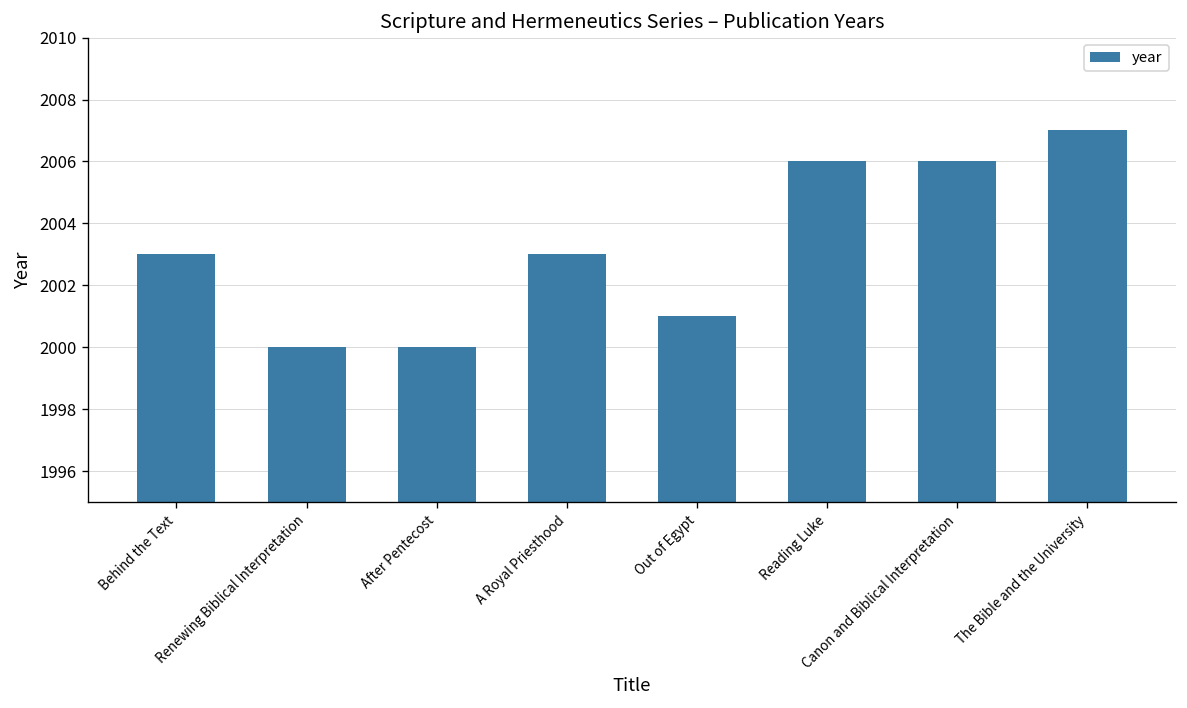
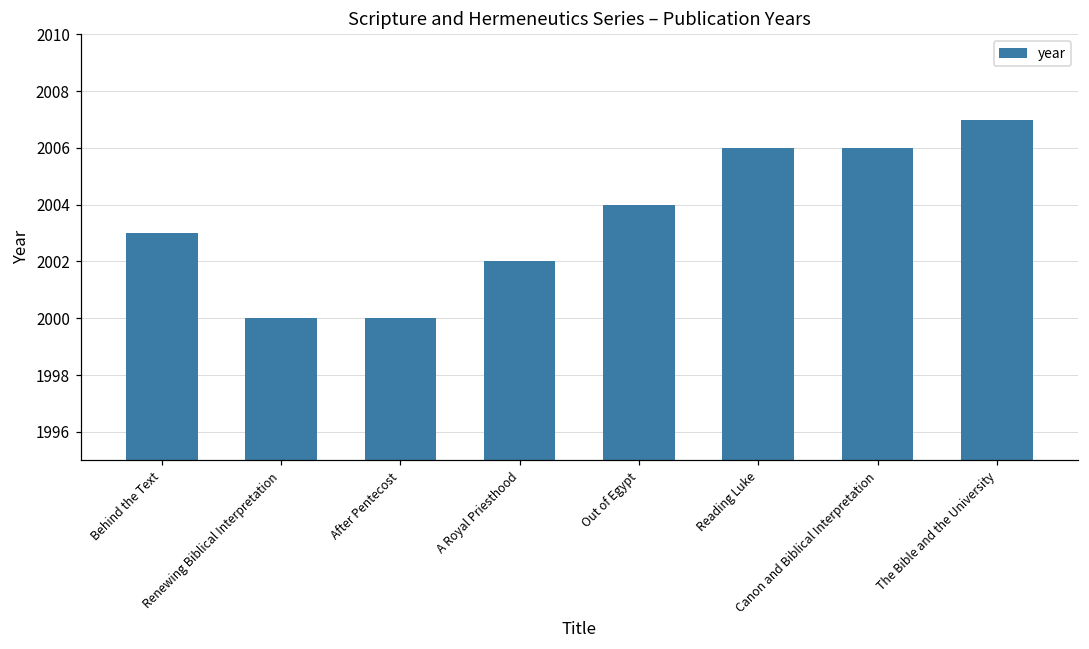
  {
    "Behind the Text": 2003,
    "Renewing Biblical Interpretation": 2000,
    "After Pentecost": 2000,
-   "A Royal Priesthood": 2003,
-   "Out of Egypt": 2001,
+   "A Royal Priesthood": 2002,
+   "Out of Egypt": 2004,
    "Reading Luke": 2006,
    "Canon and Biblical Interpretation": 2006,
    "The Bible and the University": 2007
  }
